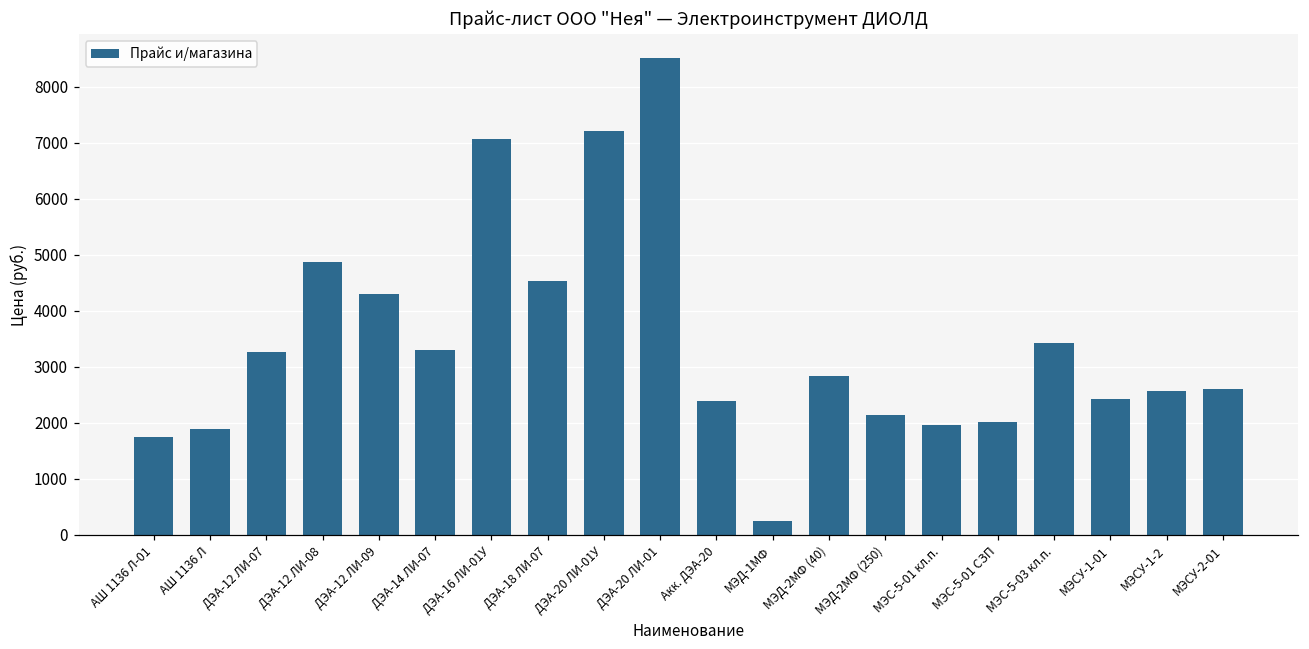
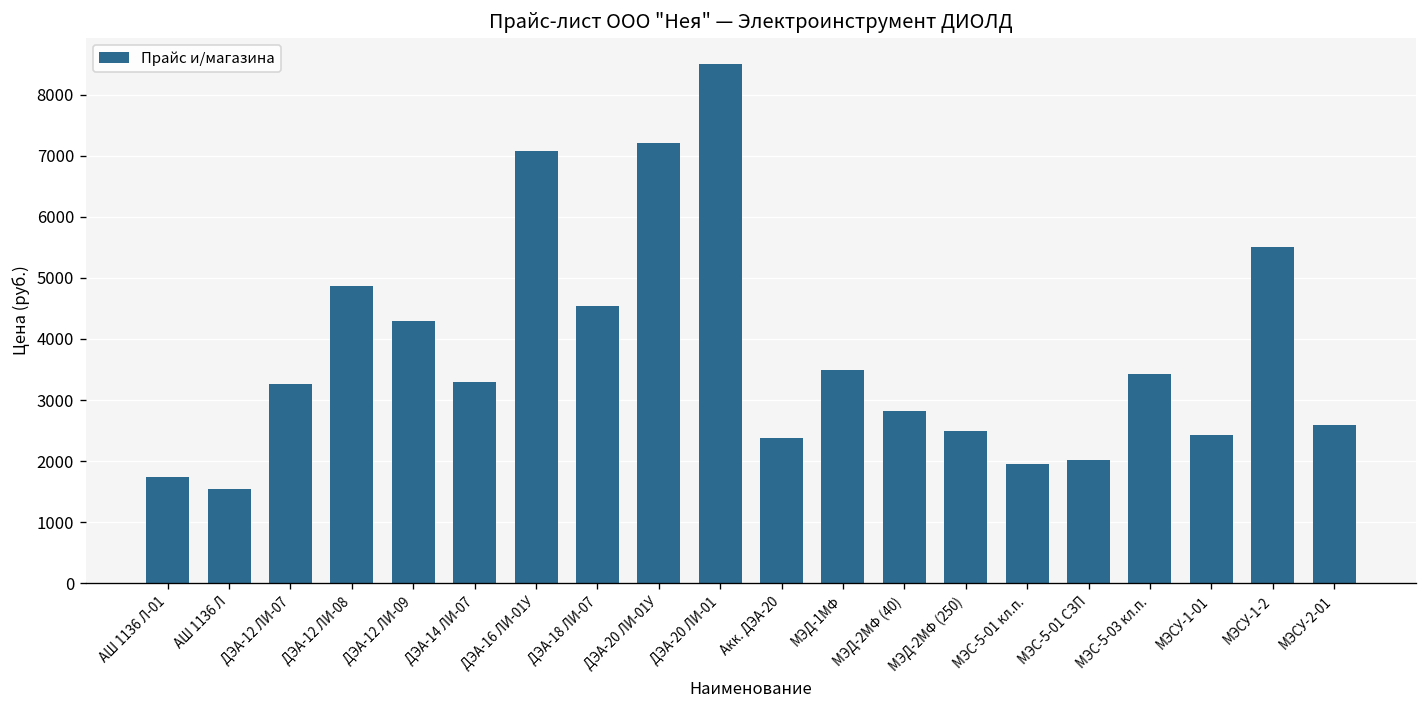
  {
    "АШ 1136 Л-01": 1700,
-   "АШ 1136 Л": 1900,
+   "АШ 1136 Л": 1500,
    "ДЭА-12 ЛИ-07": 3300,
    "ДЭА-12 ЛИ-08": 4900,
    "ДЭА-12 ЛИ-09": 4300,
    "ДЭА-14 ЛИ-07": 3300,
    "ДЭА-16 ЛИ-01У": 7100,
    "ДЭА-18 ЛИ-07": 4500,
    "ДЭА-20 ЛИ-01У": 7200,
    "ДЭА-20 ЛИ-01": 8500,
    "Акк. ДЭА-20": 2400,
-   "МЭД-1МФ": 200,
+   "МЭД-1МФ": 3500,
    "МЭД-2МФ (40)": 2800,
-   "МЭД-2МФ (250)": 2100,
+   "МЭД-2МФ (250)": 2500,
    "МЭС-5-01 кл.п.": 2000,
    "МЭС-5-01 СЗП": 2000,
    "МЭС-5-03 кл.п.": 3400,
    "МЭСУ-1-01": 2400,
-   "МЭСУ-1-2": 2600,
+   "МЭСУ-1-2": 5500,
    "МЭСУ-2-01": 2600
  }
